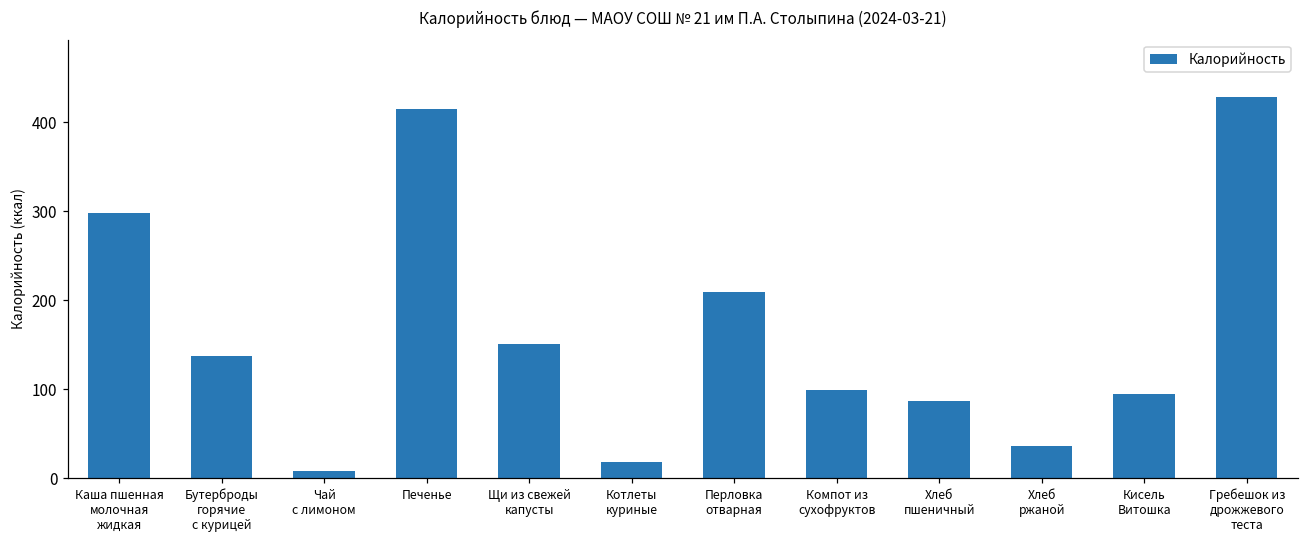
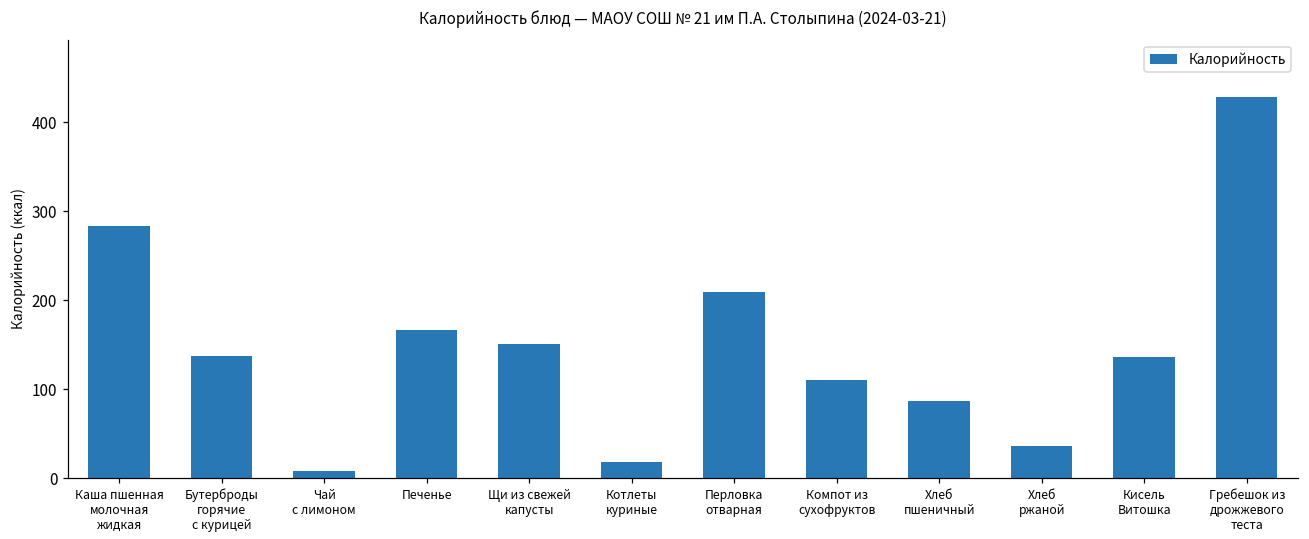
  {
-   "Каша пшенная молочная жидкая": 300,
+   "Каша пшенная молочная жидкая": 280,
    "Бутерброды горячие с курицей": 140,
    "Чай с лимоном": 10,
-   "Печенье": 410,
+   "Печенье": 170,
    "Щи из свежей капусты": 150,
    "Котлеты куриные": 20,
    "Перловка отварная": 210,
-   "Компот из сухофруктов": 100,
+   "Компот из сухофруктов": 110,
    "Хлеб пшеничный": 90,
    "Хлеб ржаной": 40,
-   "Кисель Витошка": 100,
+   "Кисель Витошка": 140,
    "Гребешок из дрожжевого теста": 430
  }
